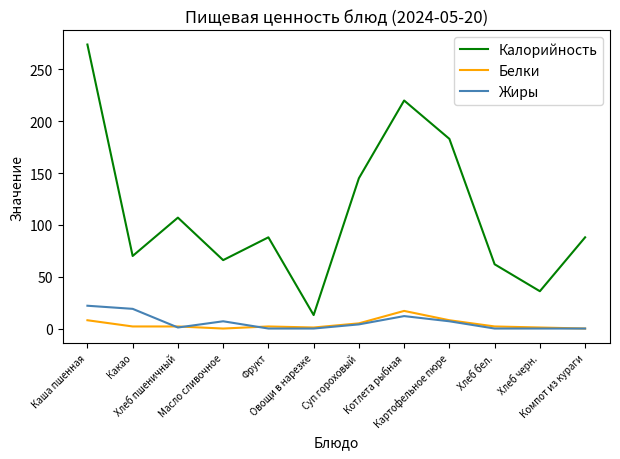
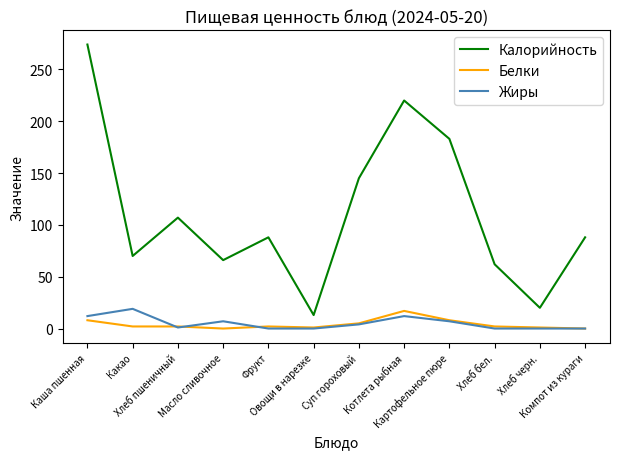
  {
    "Калорийность": {
      "Каша пшенная": 274,
      "Какао": 70,
      "Хлеб пшеничный": 107,
      "Масло сливочное": 66,
      "Фрукт": 88,
      "Овощи в нарезке": 13,
      "Суп гороховый": 145,
      "Котлета рыбная": 220,
      "Картофельное пюре": 183,
      "Хлеб бел.": 62,
-     "Хлеб черн.": 36,
+     "Хлеб черн.": 20,
      "Компот из кураги": 88
    },
    "Белки": {
      "Каша пшенная": 8,
      "Какао": 2,
      "Масло сливочное": 0,
      "Котлета рыбная": 17
    },
    "Жиры": {
-     "Каша пшенная": 22,
+     "Каша пшенная": 12,
      "Какао": 19,
      "Масло сливочное": 7,
      "Котлета рыбная": 12
    }
  }
